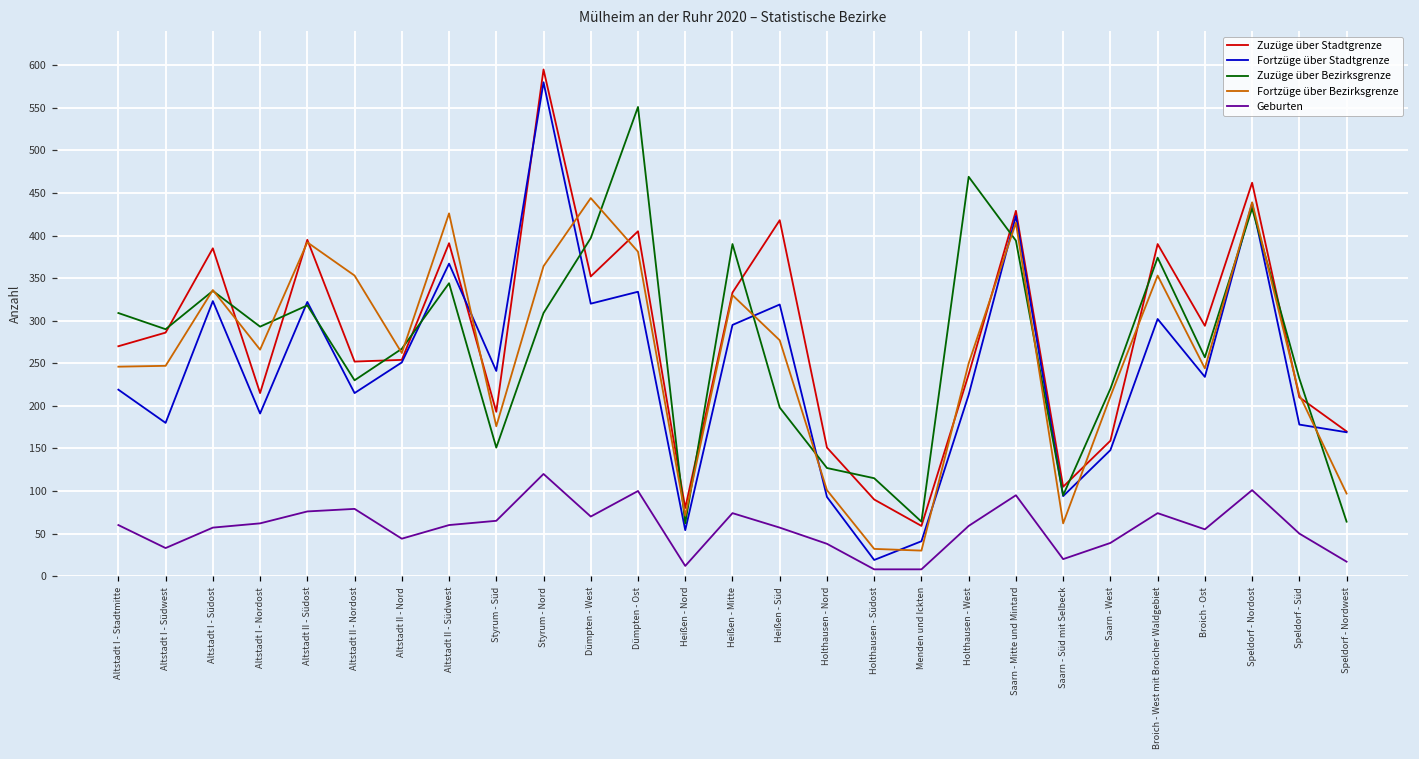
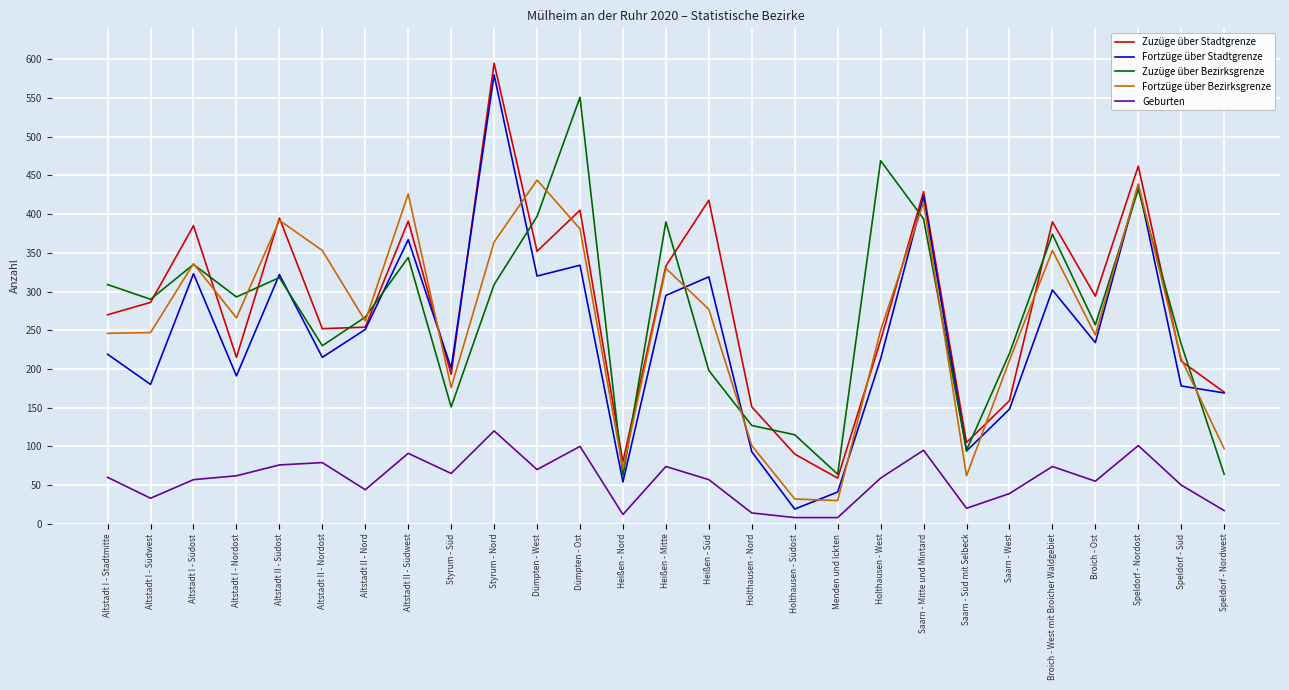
  {
    "Zuzüge über Stadtgrenze": {
      "Altstadt I - Stadtmitte": 270,
      "Altstadt I - Südwest": 290,
      "Altstadt I - Südost": 390,
      "Altstadt I - Nordost": 220,
      "Altstadt II - Nordost": 250,
      "Altstadt II - Südwest": 390,
      "Styrum - Süd": 190,
      "Styrum - Nord": 600,
      "Dümpten - West": 350,
      "Dümpten - Ost": 410,
      "Heißen - Nord": 80,
      "Heißen - Süd": 420,
      "Holthausen - Nord": 150,
      "Holthausen - Südost": 90,
      "Menden und Ickten": 60,
      "Holthausen - West": 240,
      "Saarn - Mitte und Mintard": 430,
      "Saarn - Süd mit Selbeck": 110,
      "Saarn - West": 160,
      "Broich - West mit Broicher Waldgebiet": 390,
      "Broich - Ost": 290,
      "Speldorf - Nordost": 460
    },
    "Fortzüge über Stadtgrenze": {
      "Altstadt I - Stadtmitte": 220,
      "Altstadt I - Südwest": 180,
      "Altstadt I - Südost": 320,
      "Altstadt I - Nordost": 190,
      "Altstadt II - Südost": 320,
      "Altstadt II - Nordost": 220,
      "Altstadt II - Südwest": 370,
-     "Styrum - Süd": 240,
+     "Styrum - Süd": 200,
      "Styrum - Nord": 580,
      "Dümpten - West": 320,
      "Dümpten - Ost": 330,
      "Heißen - Nord": 50,
      "Heißen - Mitte": 300,
      "Heißen - Süd": 320,
      "Holthausen - Nord": 90,
      "Holthausen - Südost": 20,
      "Menden und Ickten": 40,
      "Holthausen - West": 210,
      "Saarn - Mitte und Mintard": 420,
      "Saarn - West": 150,
      "Broich - West mit Broicher Waldgebiet": 300,
      "Broich - Ost": 230,
      "Speldorf - Süd": 180
    },
    "Zuzüge über Bezirksgrenze": {
      "Altstadt I - Stadtmitte": 310,
      "Altstadt I - Südwest": 290,
      "Altstadt I - Nordost": 290,
      "Altstadt II - Südost": 320,
      "Altstadt II - Nordost": 230,
      "Altstadt II - Nord": 270,
      "Altstadt II - Südwest": 340,
      "Styrum - Süd": 150,
      "Styrum - Nord": 310,
      "Dümpten - West": 400,
      "Dümpten - Ost": 550,
      "Heißen - Nord": 60,
      "Heißen - Mitte": 390,
      "Heißen - Süd": 200,
      "Holthausen - Nord": 130,
      "Holthausen - Südost": 120,
      "Menden und Ickten": 60,
      "Holthausen - West": 470,
      "Saarn - Mitte und Mintard": 390,
      "Saarn - West": 220,
      "Broich - West mit Broicher Waldgebiet": 370,
      "Broich - Ost": 260,
      "Speldorf - Nordost": 430,
      "Speldorf - Süd": 230,
      "Speldorf - Nordwest": 60
    },
    "Fortzüge über Bezirksgrenze": {
      "Altstadt I - Stadtmitte": 250,
      "Altstadt I - Südwest": 250,
      "Altstadt I - Nordost": 270,
      "Altstadt II - Nordost": 350,
      "Altstadt II - Nord": 260,
      "Altstadt II - Südwest": 430,
      "Styrum - Süd": 180,
      "Styrum - Nord": 360,
      "Dümpten - West": 440,
      "Dümpten - Ost": 380,
      "Heißen - Nord": 70,
      "Heißen - Süd": 280,
      "Holthausen - Nord": 100,
      "Holthausen - Südost": 30,
      "Menden und Ickten": 30,
      "Holthausen - West": 250,
      "Saarn - Mitte und Mintard": 420,
      "Saarn - Süd mit Selbeck": 60,
      "Saarn - West": 210,
      "Broich - West mit Broicher Waldgebiet": 350,
      "Broich - Ost": 240,
      "Speldorf - Nordwest": 100
    },
    "Geburten": {
      "Altstadt I - Stadtmitte": 60,
      "Altstadt I - Südwest": 30,
      "Altstadt I - Südost": 60,
      "Altstadt I - Nordost": 60,
      "Altstadt II - Südost": 80,
      "Altstadt II - Nordost": 80,
      "Altstadt II - Nord": 40,
-     "Altstadt II - Südwest": 60,
+     "Altstadt II - Südwest": 90,
      "Styrum - Süd": 70,
      "Styrum - Nord": 120,
      "Dümpten - West": 70,
      "Dümpten - Ost": 100,
      "Heißen - Nord": 10,
      "Heißen - Mitte": 70,
      "Heißen - Süd": 60,
-     "Holthausen - Nord": 40,
+     "Holthausen - Nord": 10,
      "Holthausen - Südost": 10,
      "Menden und Ickten": 10,
      "Holthausen - West": 60,
      "Saarn - Mitte und Mintard": 100,
      "Saarn - Süd mit Selbeck": 20,
      "Saarn - West": 40,
      "Broich - West mit Broicher Waldgebiet": 70,
      "Broich - Ost": 60,
      "Speldorf - Nordost": 100,
      "Speldorf - Süd": 50,
      "Speldorf - Nordwest": 20
    }
  }
